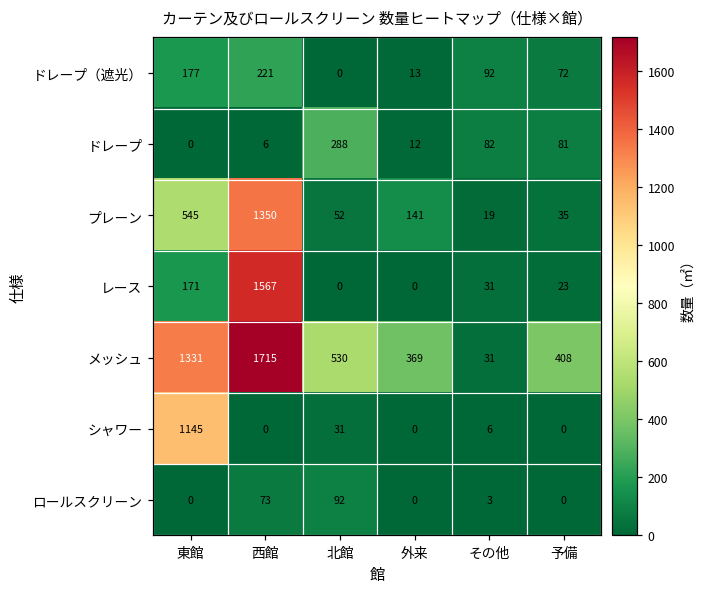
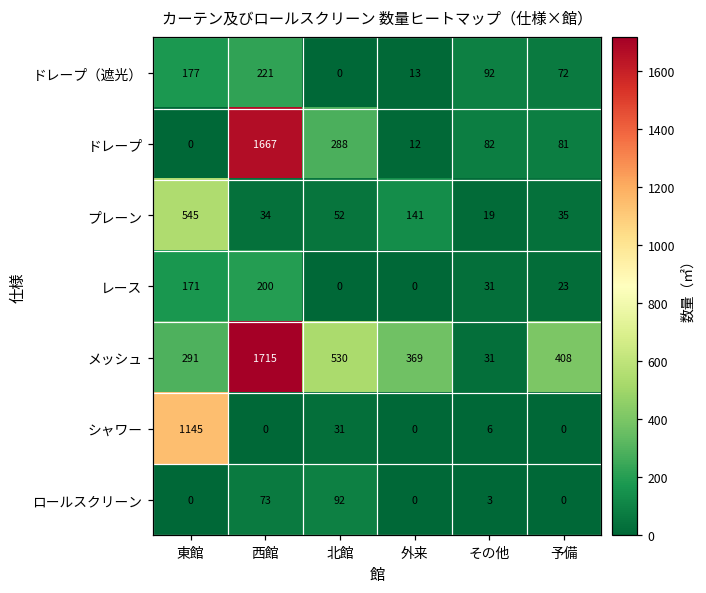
  {
    "ドレープ（遮光）": {
      "東館": 177,
      "西館": 221,
      "北館": 0,
      "外来": 13,
      "その他": 92,
      "予備": 72
    },
    "ドレープ": {
      "東館": 0,
-     "西館": 6,
+     "西館": 1667,
      "北館": 288,
      "外来": 12,
      "その他": 82,
      "予備": 81
    },
    "プレーン": {
      "東館": 545,
-     "西館": 1350,
+     "西館": 34,
      "北館": 52,
      "外来": 141,
      "その他": 19,
      "予備": 35
    },
    "レース": {
      "東館": 171,
-     "西館": 1567,
+     "西館": 200,
      "北館": 0,
      "外来": 0,
      "その他": 31,
      "予備": 23
    },
    "メッシュ": {
-     "東館": 1331,
+     "東館": 291,
      "西館": 1715,
      "北館": 530,
      "外来": 369,
      "その他": 31,
      "予備": 408
    },
    "シャワー": {
      "東館": 1145,
      "西館": 0,
      "北館": 31,
      "外来": 0,
      "その他": 6,
      "予備": 0
    },
    "ロールスクリーン": {
      "東館": 0,
      "西館": 73,
      "北館": 92,
      "外来": 0,
      "その他": 3,
      "予備": 0
    }
  }
